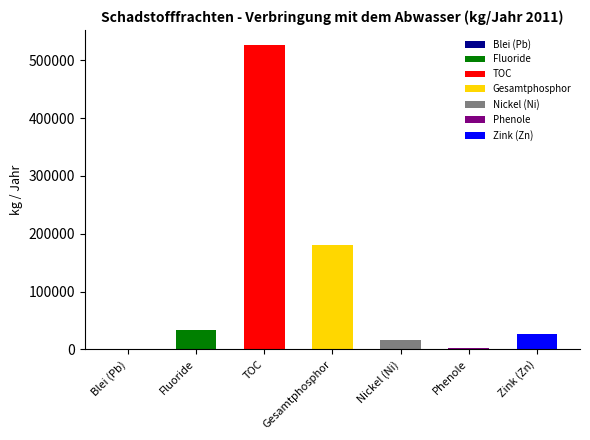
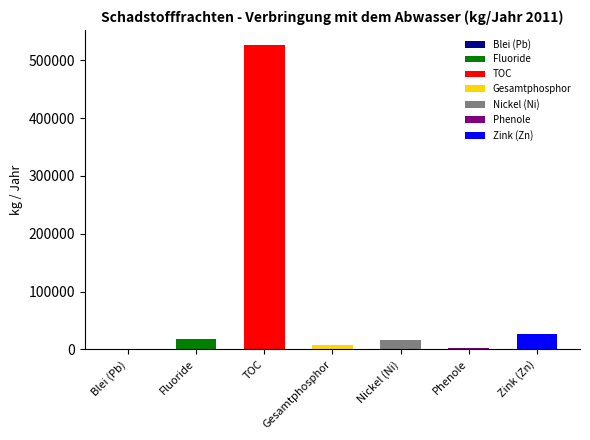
  {
-   "Fluoride": 30000,
+   "Fluoride": 20000,
    "TOC": 530000,
-   "Gesamtphosphor": 180000,
+   "Gesamtphosphor": 10000,
    "Nickel (Ni)": 20000,
    "Zink (Zn)": 30000
  }
